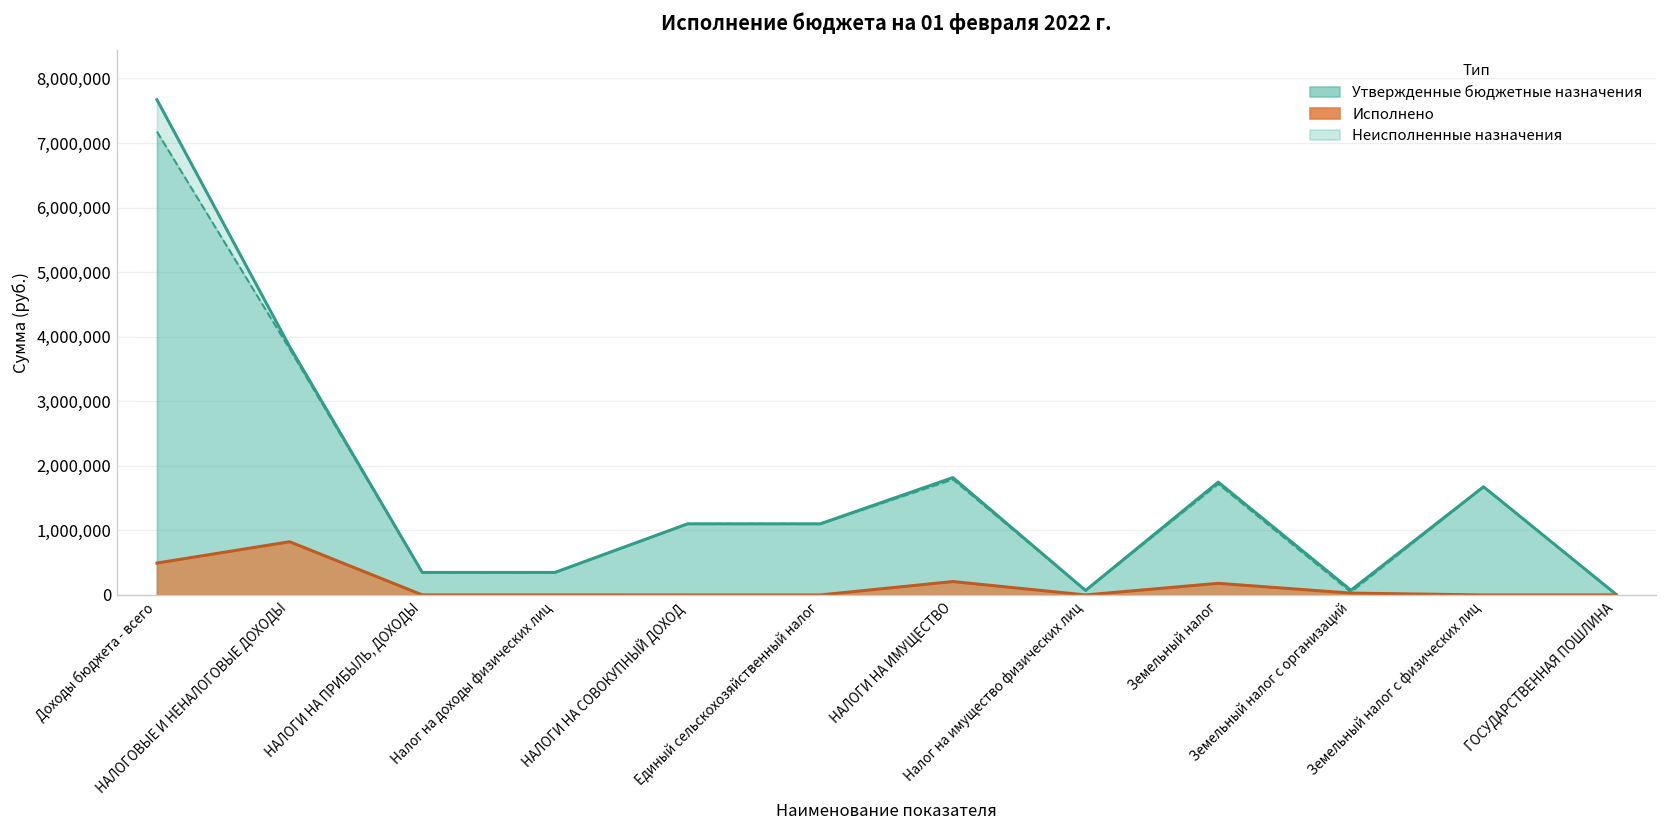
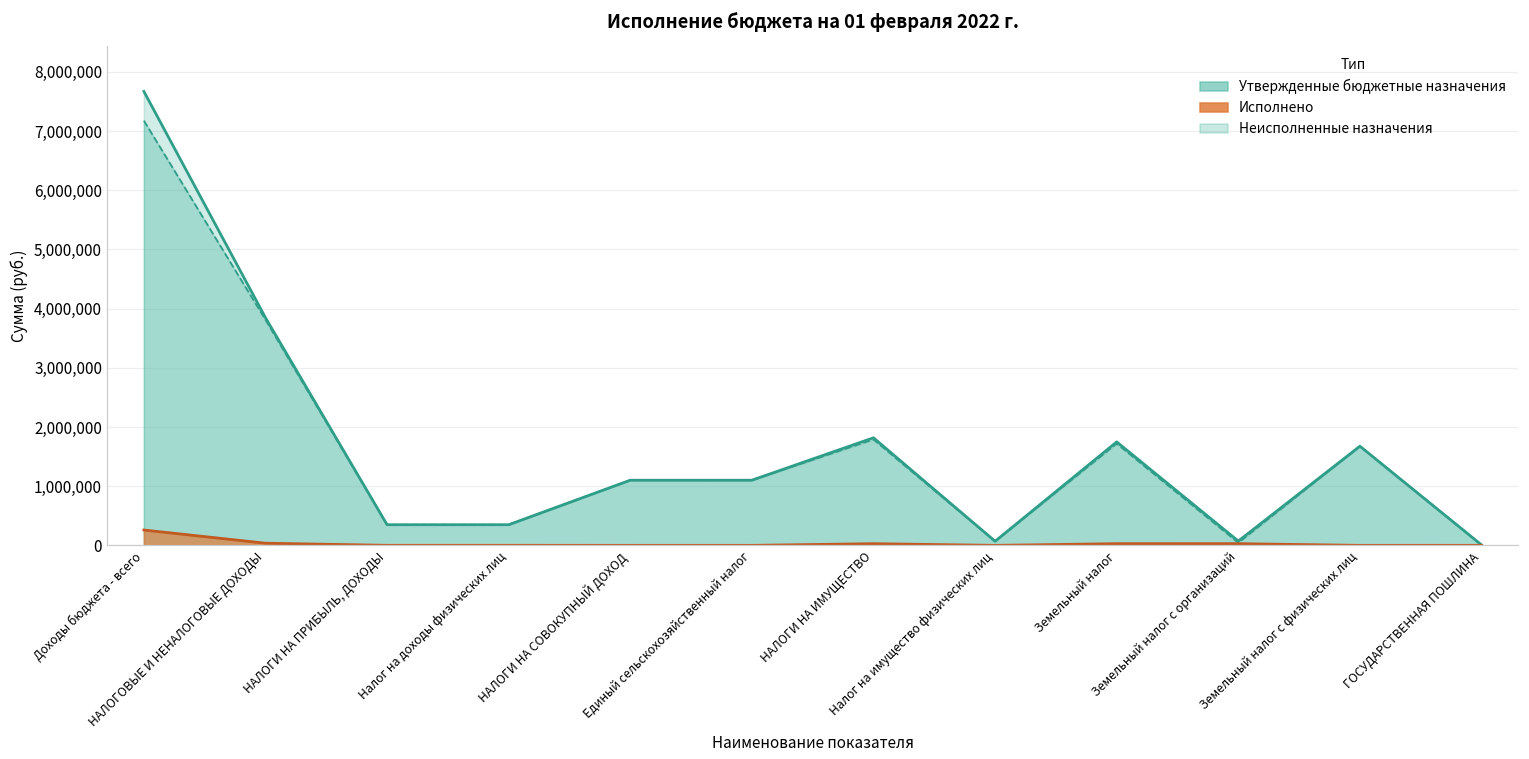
  {
    "Исполнено": {
-     "Доходы бюджета - всего": "500,000",
-     "НАЛОГОВЫЕ И НЕНАЛОГОВЫЕ ДОХОДЫ": "800,000",
+     "Доходы бюджета - всего": "300,000",
+     "НАЛОГОВЫЕ И НЕНАЛОГОВЫЕ ДОХОДЫ": "0",
      "НАЛОГИ НА ПРИБЫЛЬ, ДОХОДЫ": "0",
      "Налог на доходы физических лиц": "0",
      "НАЛОГИ НА СОВОКУПНЫЙ ДОХОД": "0",
      "Единый сельскохозяйственный налог": "0",
-     "НАЛОГИ НА ИМУЩЕСТВО": "200,000",
+     "НАЛОГИ НА ИМУЩЕСТВО": "0",
      "Налог на имущество физических лиц": "0",
-     "Земельный налог": "200,000",
+     "Земельный налог": "0",
      "Земельный налог с физических лиц": "0"
    }
  }
